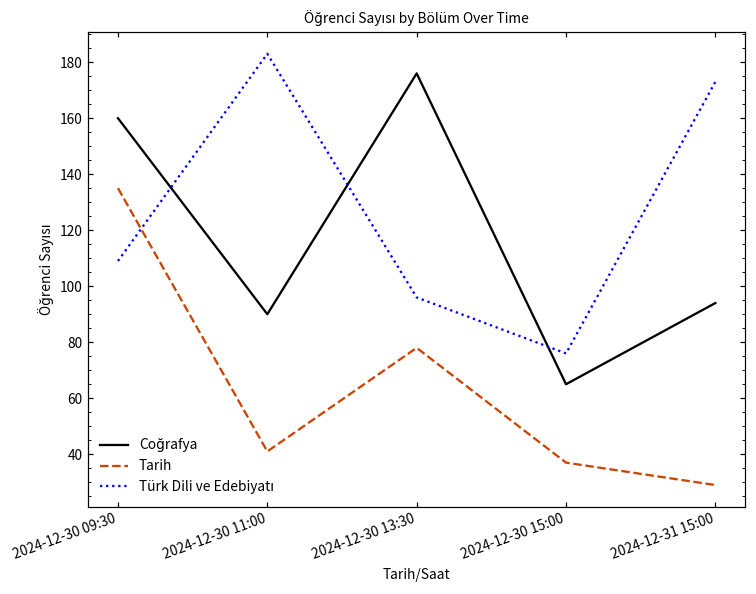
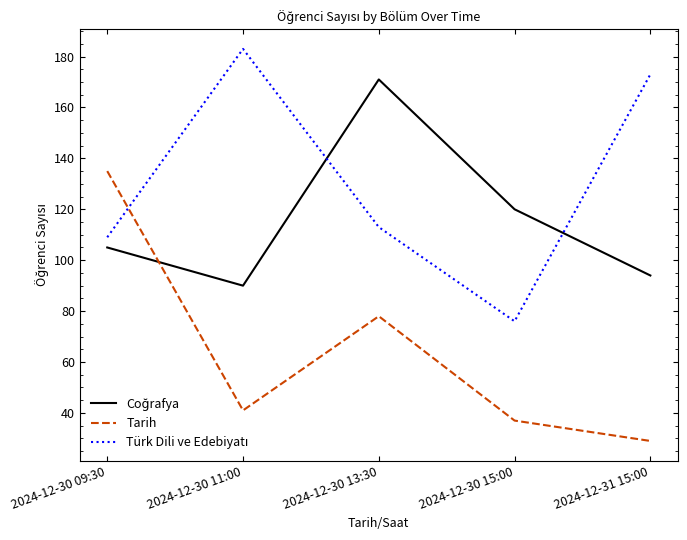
  {
    "Coğrafya": {
-     "2024-12-30 09:30": 160,
+     "2024-12-30 09:30": 105,
      "2024-12-30 11:00": 90,
-     "2024-12-30 13:30": 176,
-     "2024-12-30 15:00": 65,
+     "2024-12-30 13:30": 171,
+     "2024-12-30 15:00": 120,
      "2024-12-31 15:00": 94
    },
    "Tarih": {
      "2024-12-30 09:30": 135,
      "2024-12-30 11:00": 41,
      "2024-12-30 13:30": 78,
      "2024-12-30 15:00": 37,
      "2024-12-31 15:00": 29
    },
    "Türk Dili ve Edebiyatı": {
      "2024-12-30 09:30": 109,
      "2024-12-30 11:00": 183,
-     "2024-12-30 13:30": 96,
+     "2024-12-30 13:30": 113,
      "2024-12-30 15:00": 76,
      "2024-12-31 15:00": 173
    }
  }
